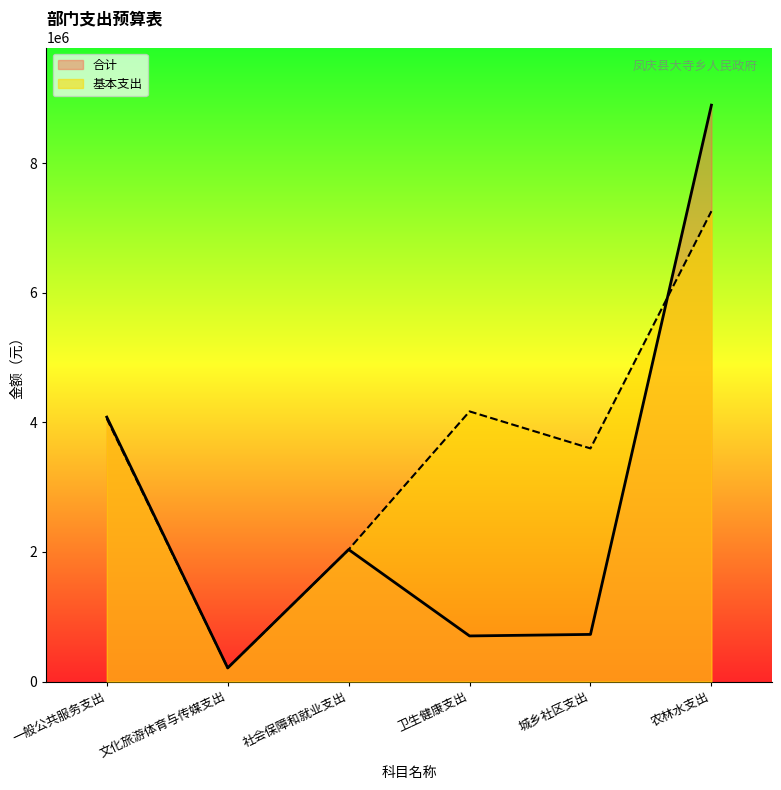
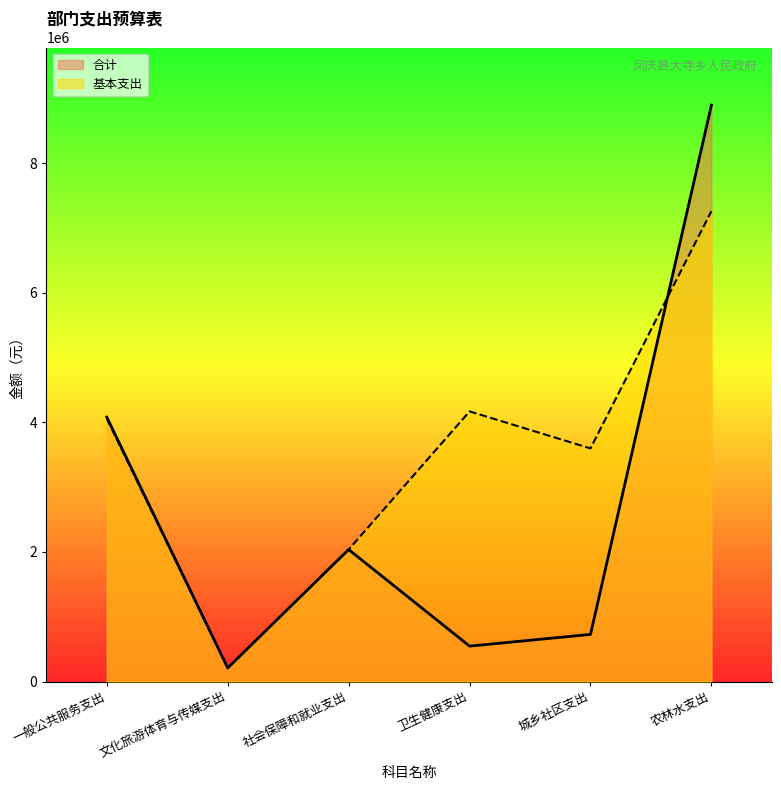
  {
    "合计": {
-     "卫生健康支出": 700000,
+     "卫生健康支出": 500000,
      "城乡社区支出": 700000,
      "农林水支出": 8900000
    },
    "基本支出": {
      "卫生健康支出": 4200000,
      "城乡社区支出": 3600000,
      "农林水支出": 7300000
    }
  }
